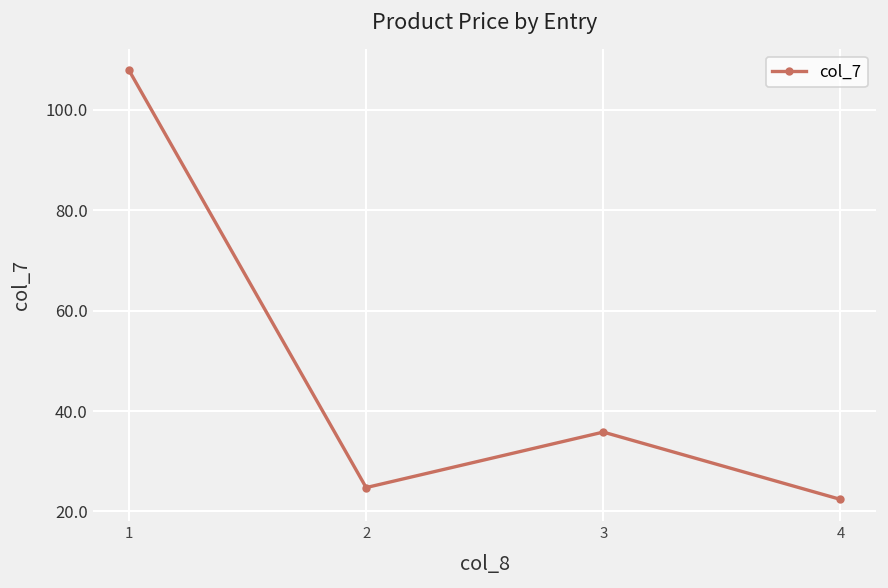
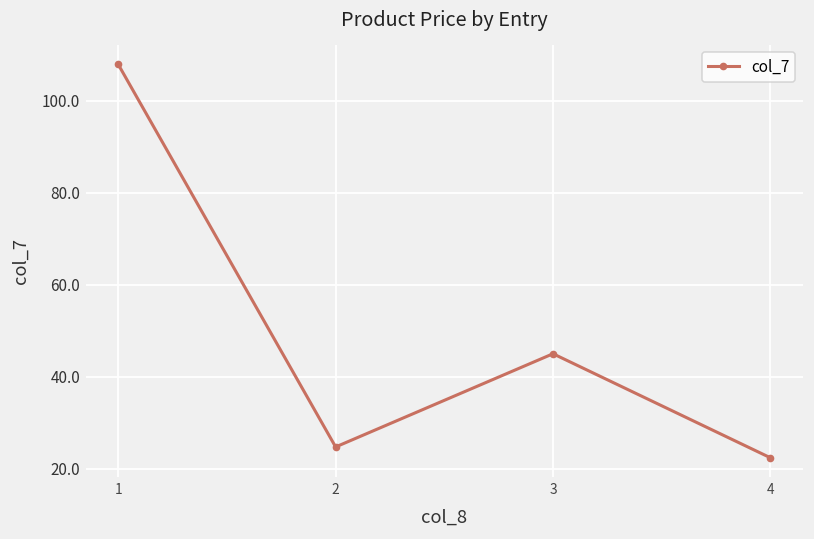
  {
    "1": 108,
    "2": 25,
-   "3": 36,
+   "3": 45,
    "4": 22
  }
